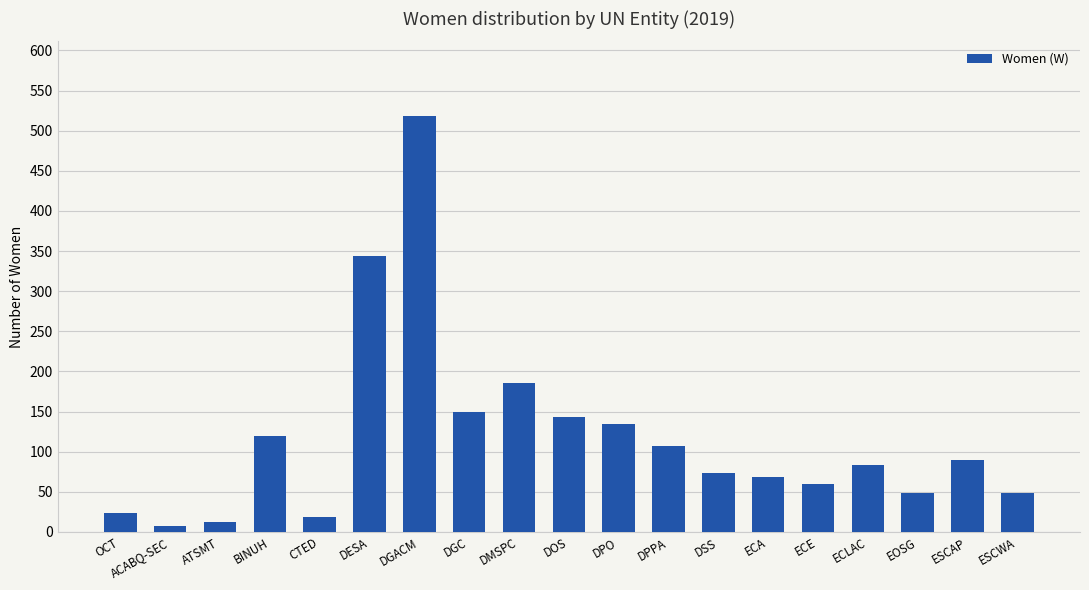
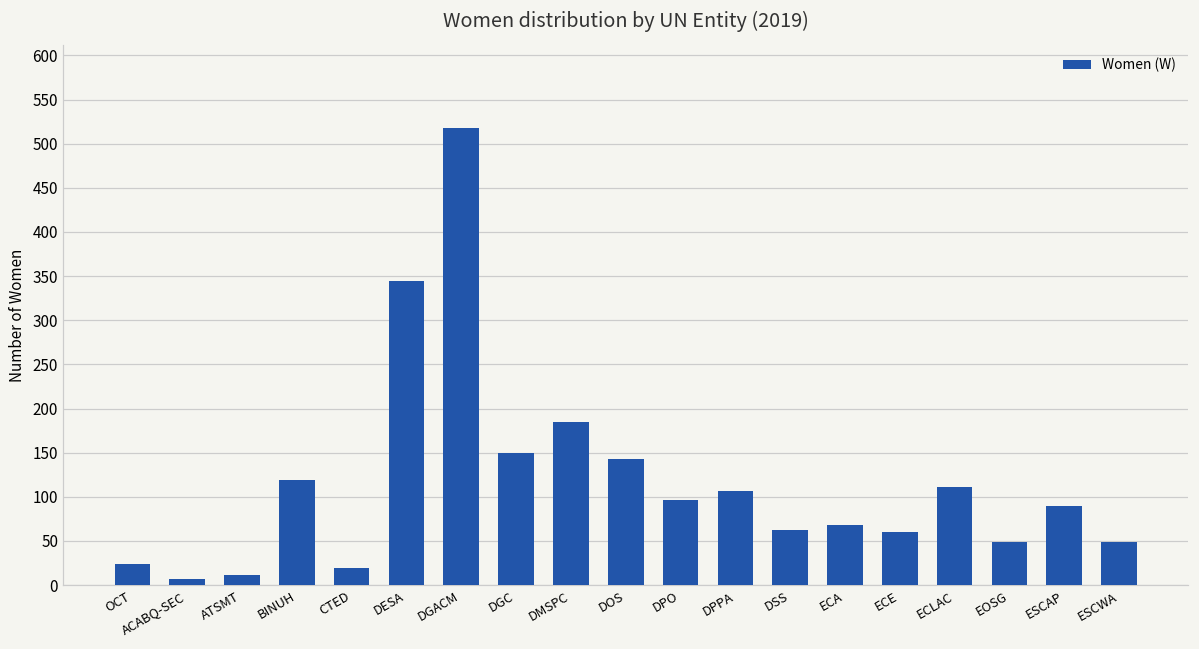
  {
    "OCT": 20,
    "ACABQ-SEC": 10,
    "ATSMT": 10,
    "BINUH": 120,
    "CTED": 20,
    "DESA": 340,
    "DGACM": 520,
    "DGC": 150,
    "DMSPC": 190,
    "DOS": 140,
-   "DPO": 130,
+   "DPO": 100,
    "DPPA": 110,
-   "DSS": 70,
+   "DSS": 60,
    "ECA": 70,
    "ECE": 60,
-   "ECLAC": 80,
+   "ECLAC": 110,
    "EOSG": 50,
    "ESCAP": 90,
    "ESCWA": 50
  }
